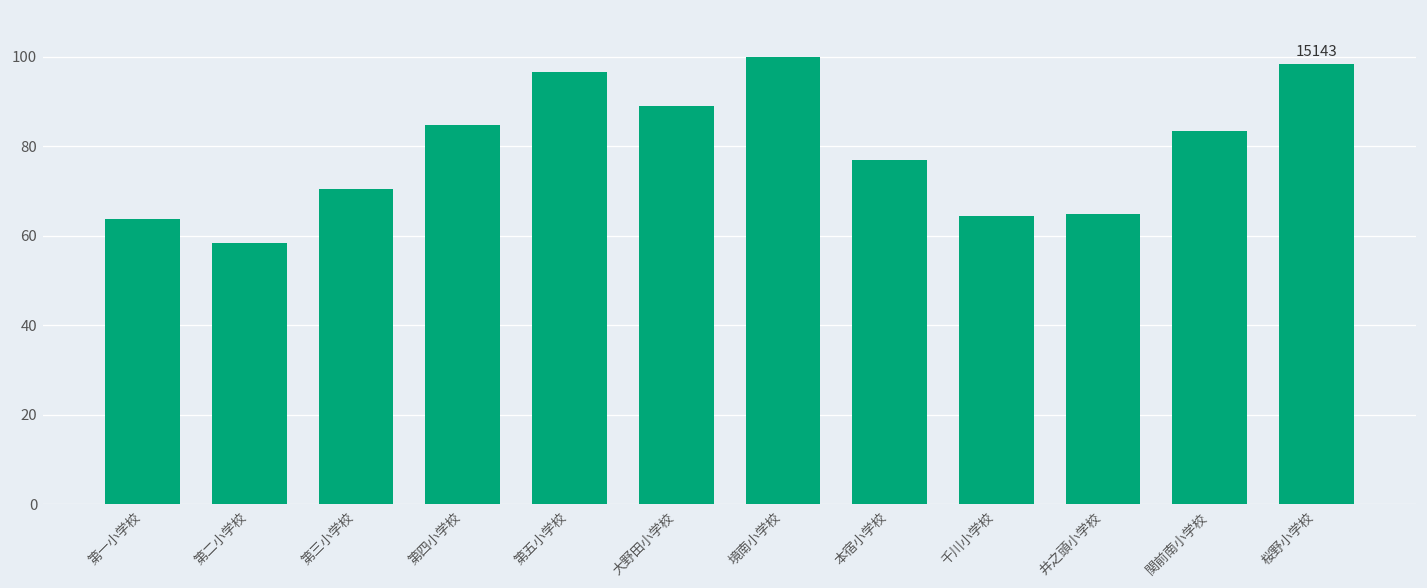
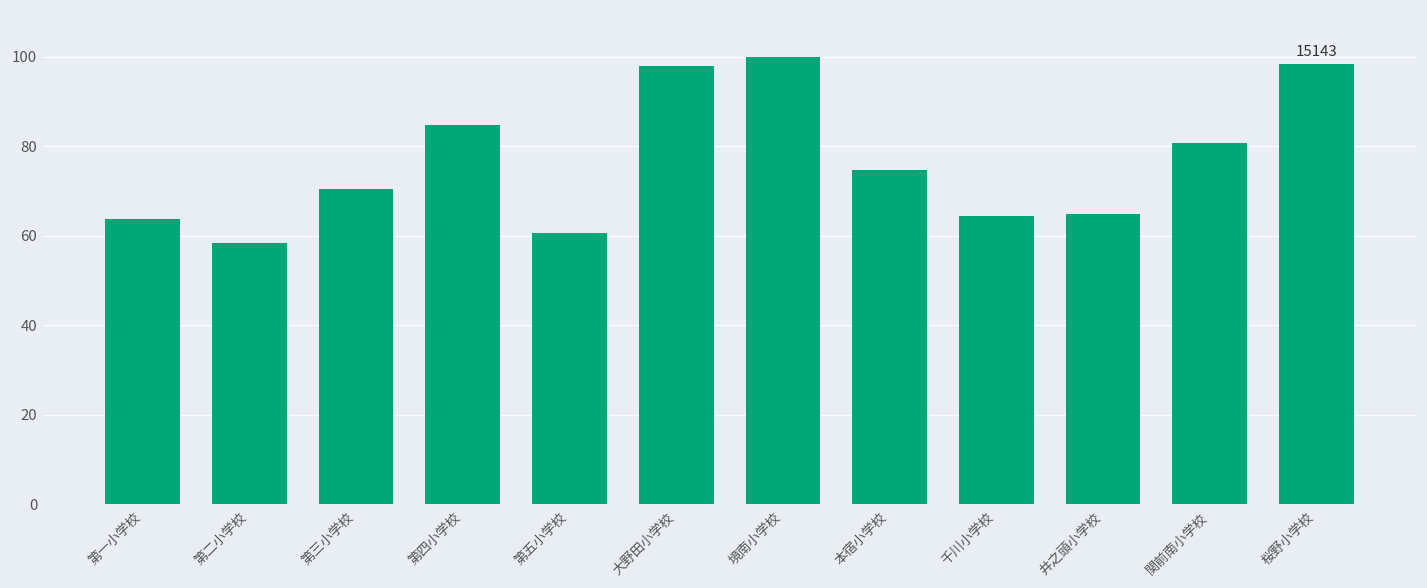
  {
    "第一小学校": 64,
    "第二小学校": 58,
    "第三小学校": 71,
    "第四小学校": 85,
-   "第五小学校": 97,
-   "大野田小学校": 89,
+   "第五小学校": 61,
+   "大野田小学校": 98,
    "境南小学校": 100,
-   "本宿小学校": 77,
+   "本宿小学校": 75,
    "千川小学校": 64,
    "井之頭小学校": 65,
-   "関前南小学校": 83
+   "関前南小学校": 81
  }
